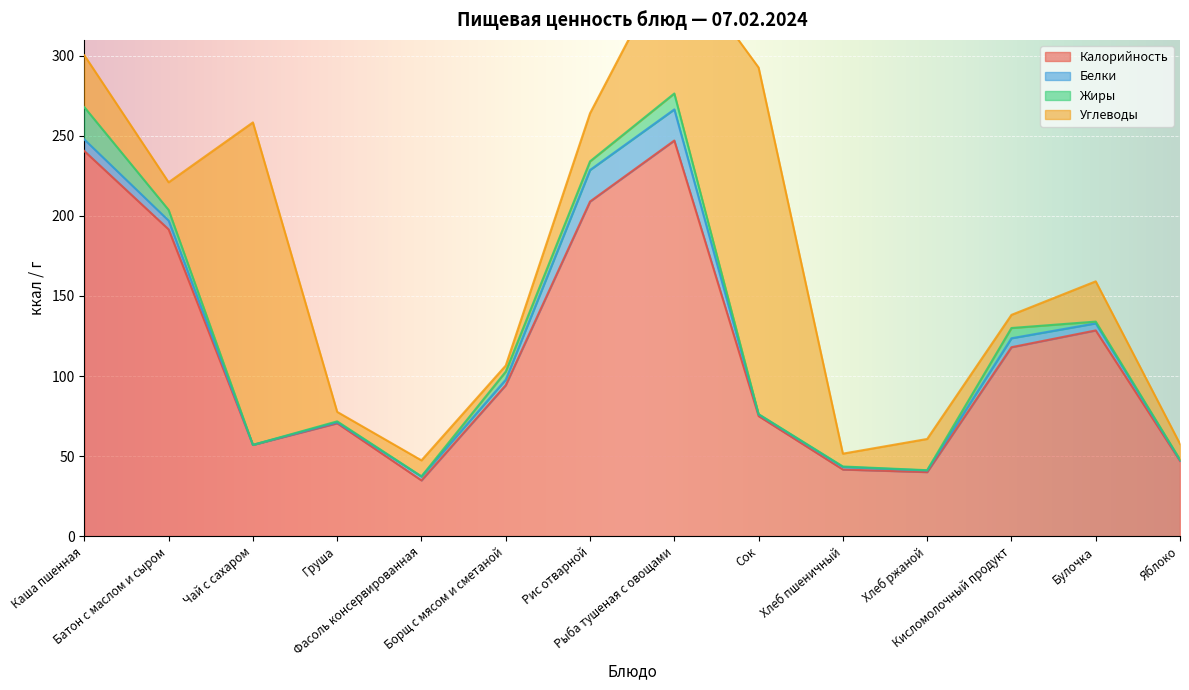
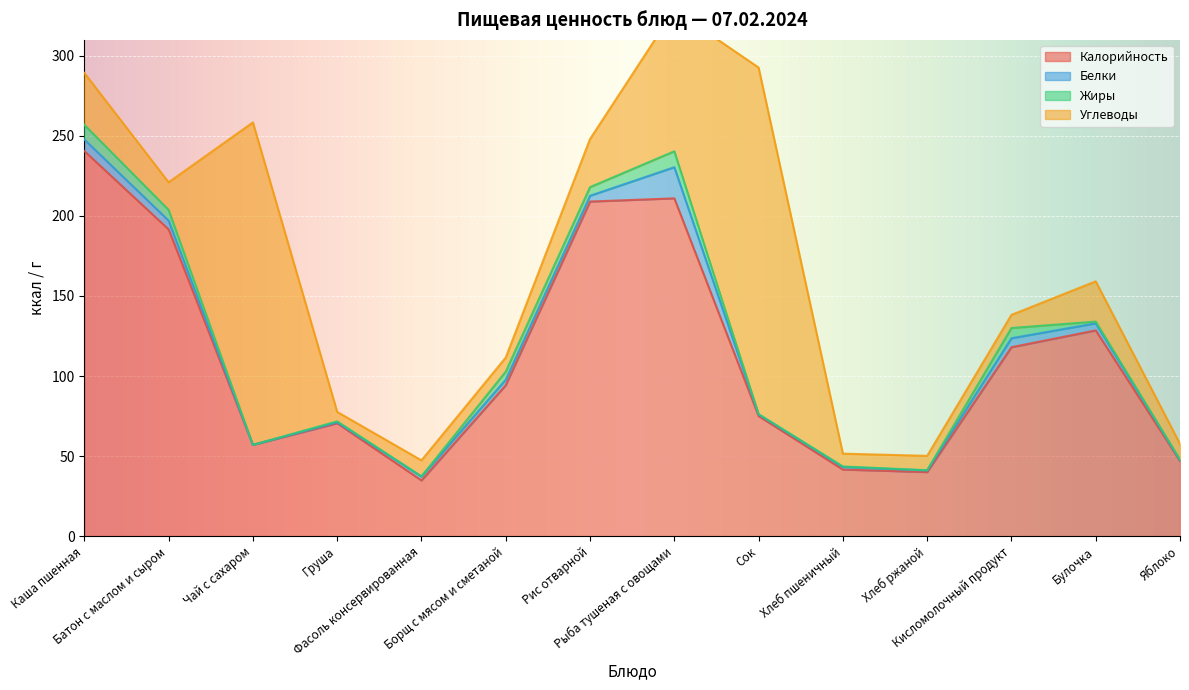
  {
    "Калорийность": {
      "Каша пшенная": 241,
      "Батон с маслом и сыром": 192,
      "Фасоль консервированная": 35,
      "Борщ с мясом и сметаной": 94,
      "Рис отварной": 209,
-     "Рыба тушеная с овощами": 247,
+     "Рыба тушеная с овощами": 211,
      "Кисломолочный продукт": 118,
      "Булочка": 129
    },
    "Белки": {
      "Каша пшенная": 7,
      "Батон с маслом и сыром": 5,
      "Борщ с мясом и сметаной": 3,
-     "Рис отварной": 20,
+     "Рис отварной": 4,
      "Рыба тушеная с овощами": 19,
      "Кисломолочный продукт": 6
    },
    "Жиры": {
-     "Каша пшенная": 20,
+     "Каша пшенная": 9,
      "Батон с маслом и сыром": 7,
      "Борщ с мясом и сметаной": 5,
      "Рис отварной": 5,
      "Рыба тушеная с овощами": 10,
      "Кисломолочный продукт": 6
    },
    "Углеводы": {
      "Каша пшенная": 32,
      "Батон с маслом и сыром": 17,
      "Чай с сахаром": 201,
      "Груша": 6,
      "Фасоль консервированная": 10,
-     "Борщ с мясом и сметаной": 4,
+     "Борщ с мясом и сметаной": 9,
      "Рис отварной": 30,
      "Сок": 217,
      "Хлеб пшеничный": 8,
-     "Хлеб ржаной": 20,
+     "Хлеб ржаной": 9,
      "Кисломолочный продукт": 8,
      "Булочка": 25,
      "Яблоко": 10
    }
  }
